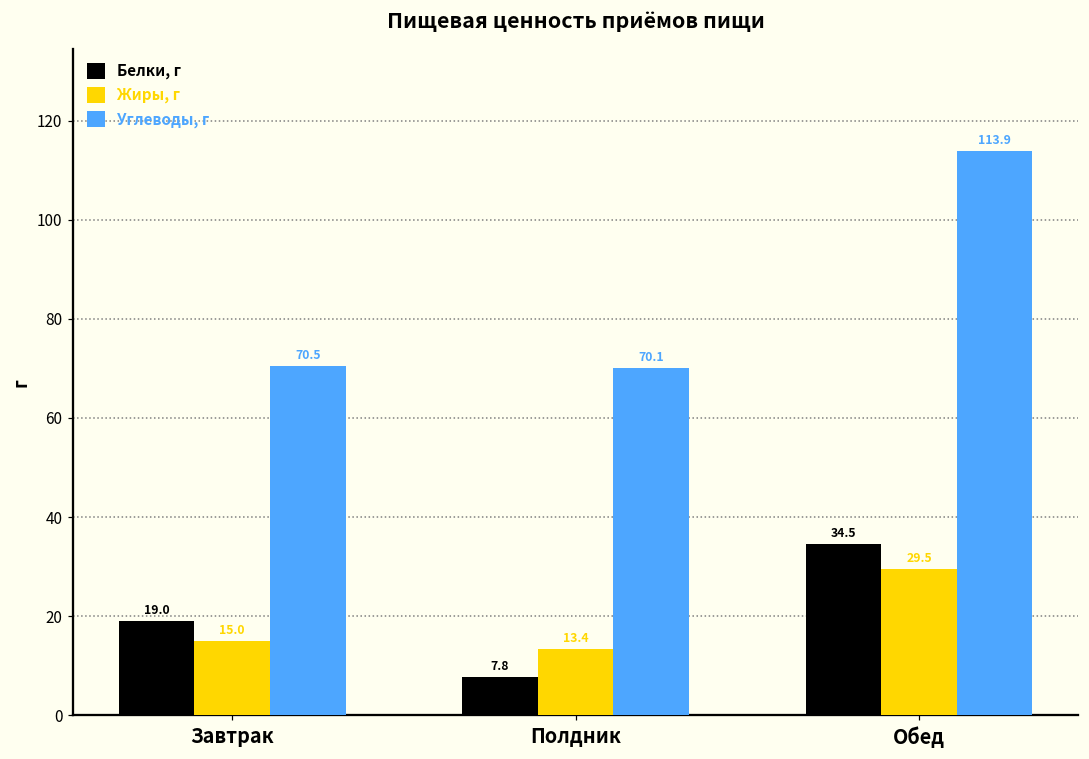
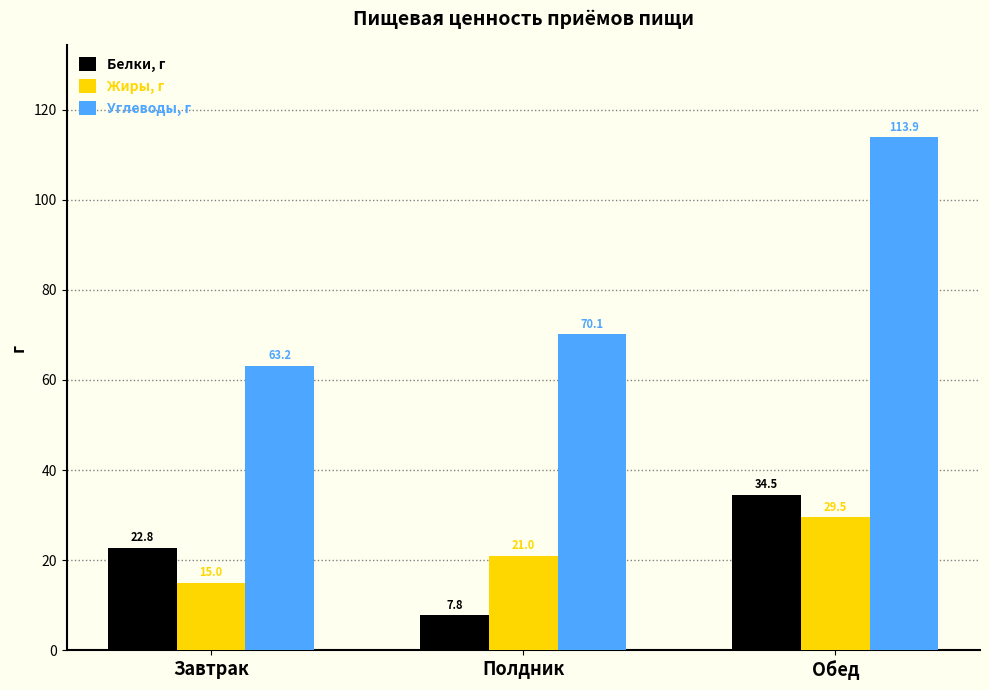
  {
    "Белки, г": {
-     "Завтрак": 19.0,
+     "Завтрак": 22.8,
      "Полдник": 7.8,
      "Обед": 34.5
    },
    "Жиры, г": {
      "Завтрак": 15.0,
-     "Полдник": 13.4,
+     "Полдник": 21.0,
      "Обед": 29.5
    },
    "Углеводы, г": {
-     "Завтрак": 70.5,
+     "Завтрак": 63.2,
      "Полдник": 70.1,
      "Обед": 113.9
    }
  }
